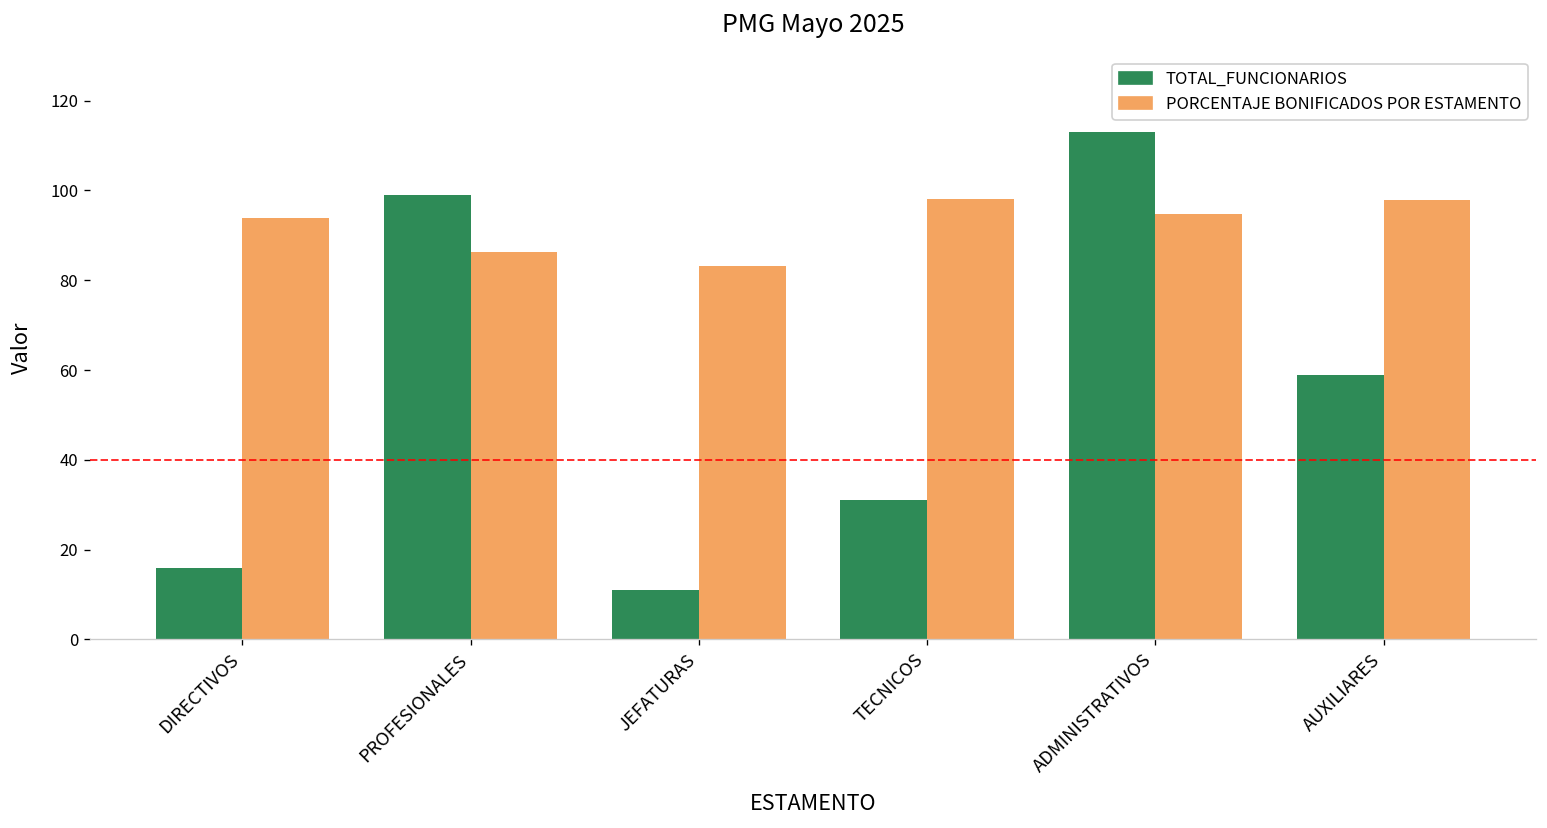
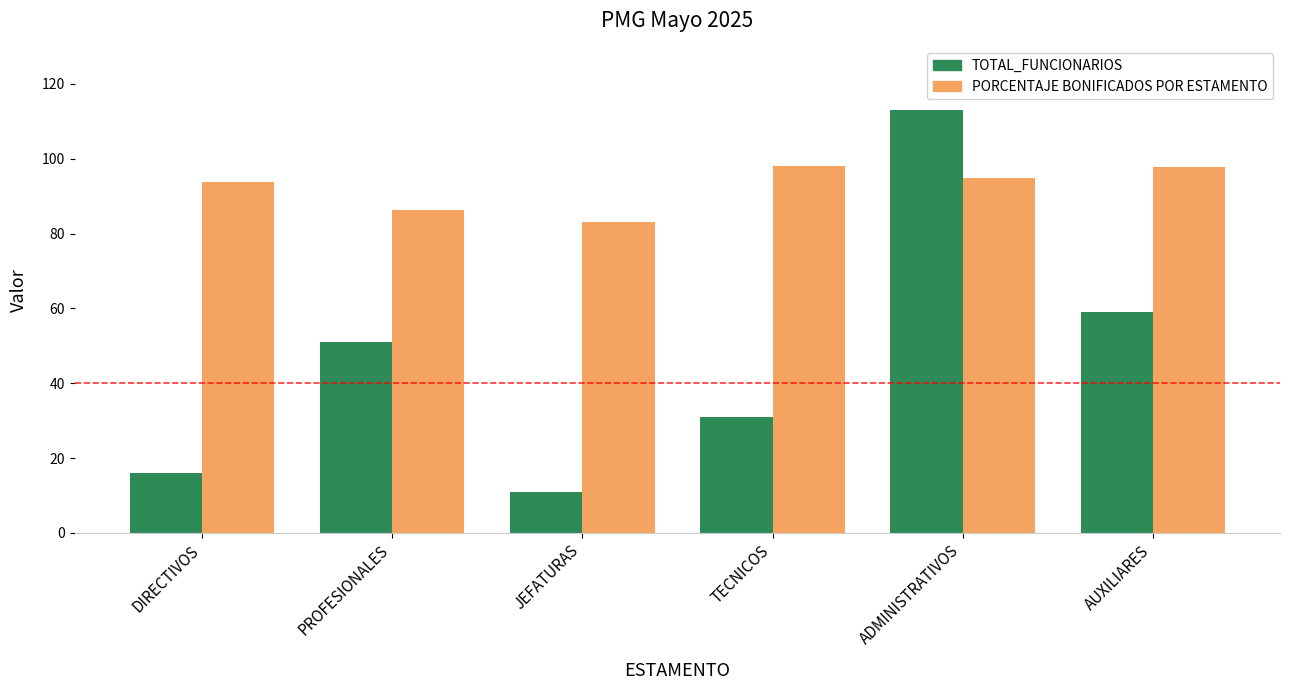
  {
    "TOTAL_FUNCIONARIOS": {
      "DIRECTIVOS": 16,
-     "PROFESIONALES": 99,
+     "PROFESIONALES": 51,
      "JEFATURAS": 11,
      "TECNICOS": 31,
      "ADMINISTRATIVOS": 113,
      "AUXILIARES": 59
    },
    "PORCENTAJE BONIFICADOS POR ESTAMENTO": {
      "DIRECTIVOS": 94,
      "PROFESIONALES": 86,
      "JEFATURAS": 83,
      "TECNICOS": 98,
      "ADMINISTRATIVOS": 95,
      "AUXILIARES": 98
    }
  }
